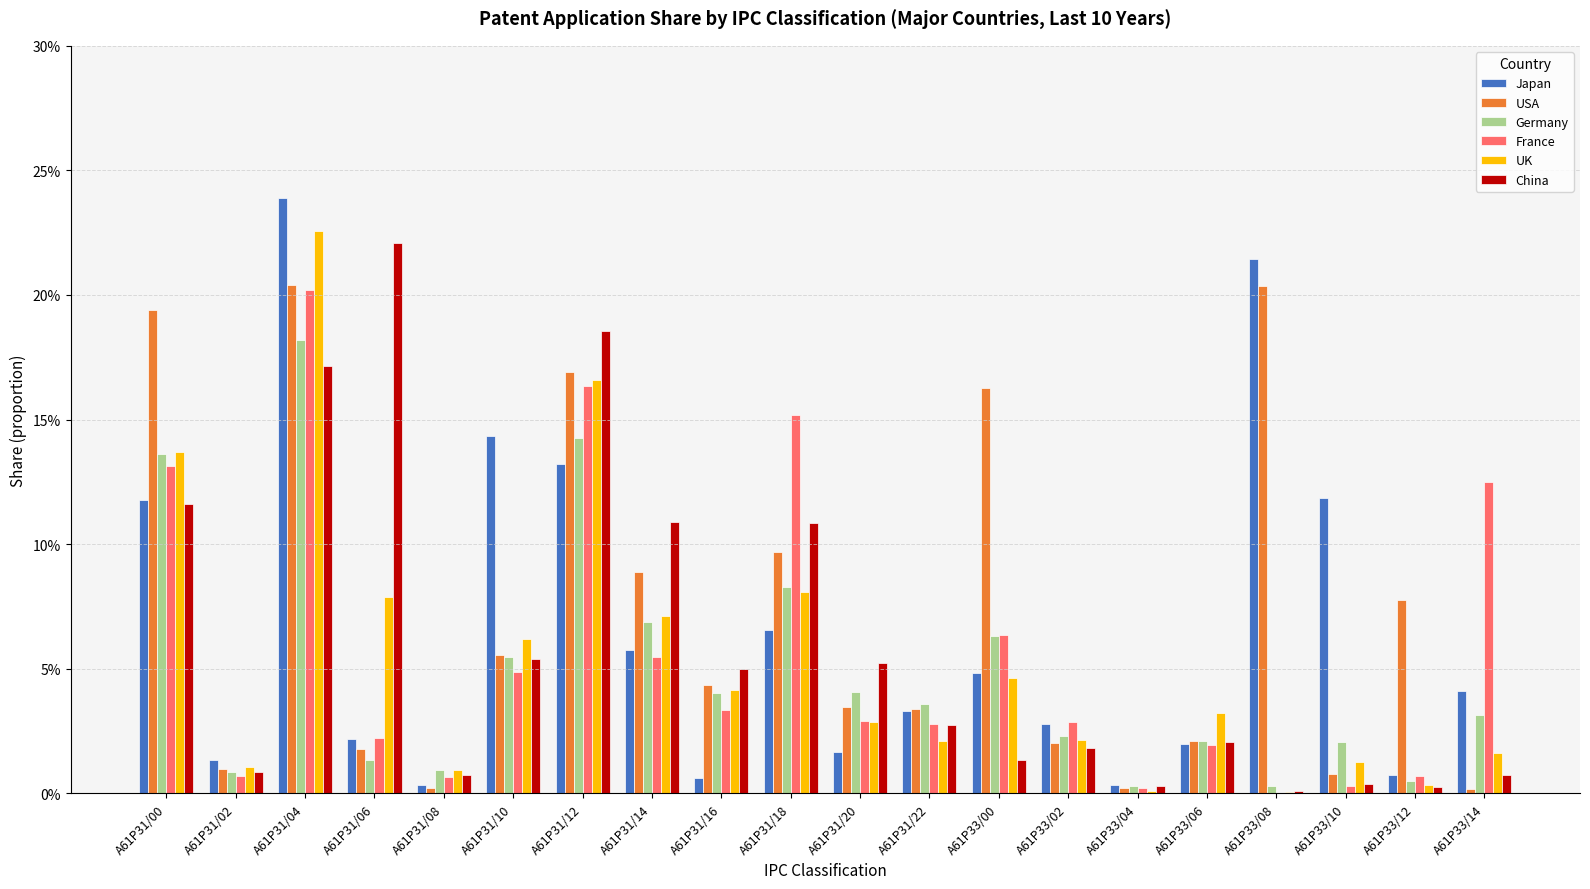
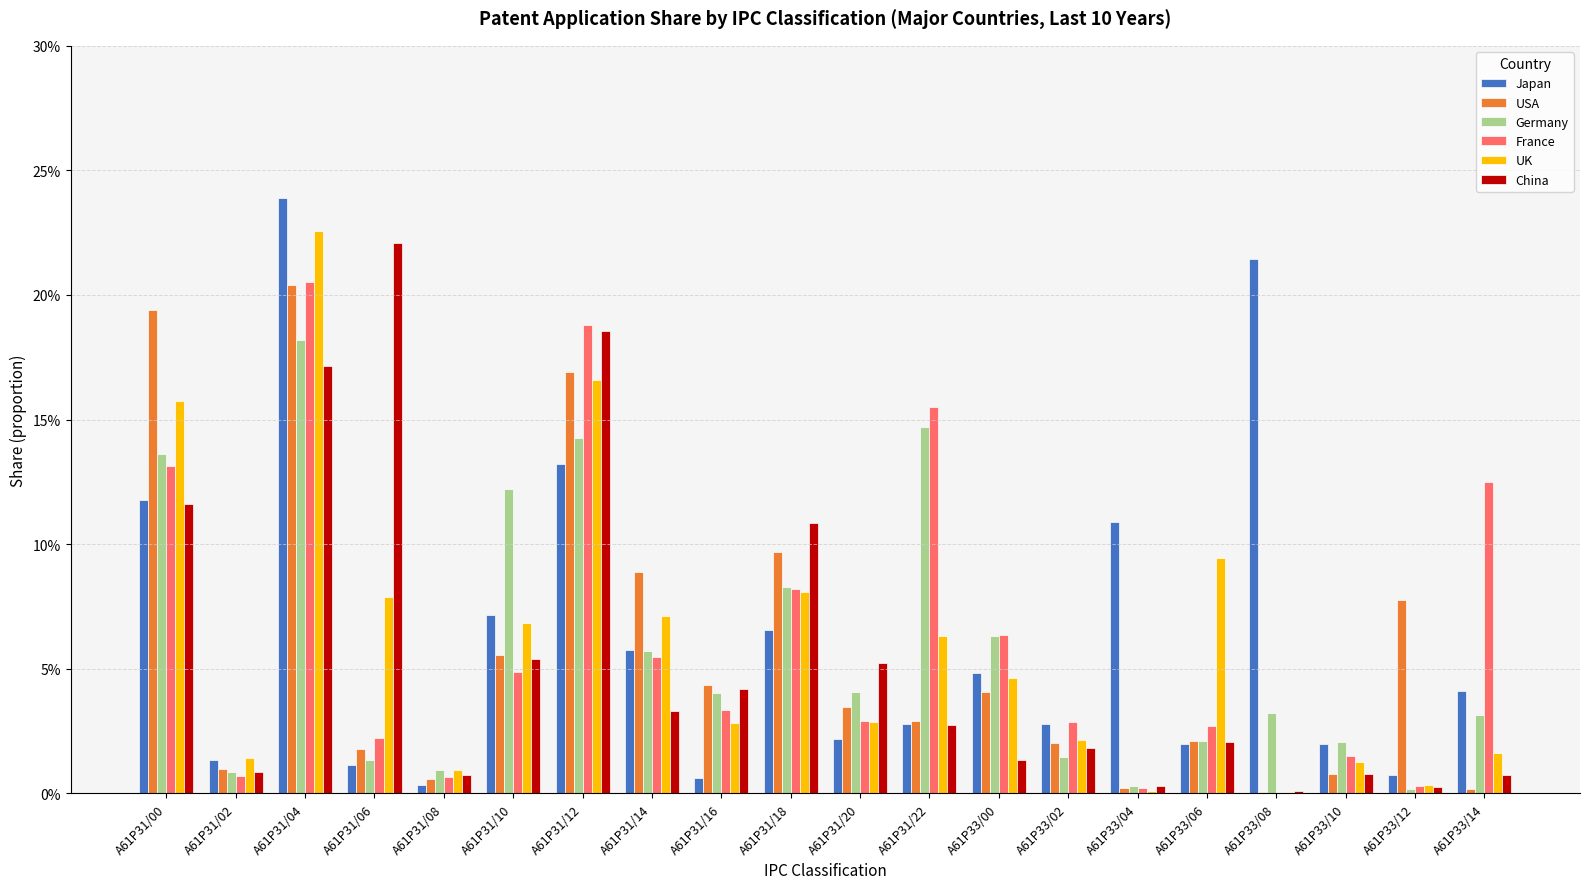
  {
    "Japan": {
      "A61P31/00": "11.8%",
      "A61P31/02": "1.3%",
      "A61P31/04": "23.9%",
-     "A61P31/06": "2.2%",
+     "A61P31/06": "1.1%",
      "A61P31/08": "0.4%",
-     "A61P31/10": "14.4%",
+     "A61P31/10": "7.2%",
      "A61P31/12": "13.2%",
      "A61P31/14": "5.8%",
      "A61P31/16": "0.6%",
      "A61P31/18": "6.6%",
-     "A61P31/20": "1.7%",
-     "A61P31/22": "3.3%",
+     "A61P31/20": "2.2%",
+     "A61P31/22": "2.8%",
      "A61P33/00": "4.8%",
      "A61P33/02": "2.8%",
-     "A61P33/04": "0.4%",
+     "A61P33/04": "10.9%",
      "A61P33/06": "2.0%",
      "A61P33/08": "21.4%",
-     "A61P33/10": "11.9%",
+     "A61P33/10": "2.0%",
      "A61P33/12": "0.7%",
      "A61P33/14": "4.1%"
    },
    "USA": {
      "A61P31/00": "19.4%",
      "A61P31/02": "1.0%",
      "A61P31/04": "20.4%",
      "A61P31/06": "1.8%",
-     "A61P31/08": "0.2%",
+     "A61P31/08": "0.6%",
      "A61P31/10": "5.6%",
      "A61P31/12": "16.9%",
      "A61P31/14": "8.9%",
      "A61P31/16": "4.4%",
      "A61P31/18": "9.7%",
      "A61P31/20": "3.5%",
-     "A61P31/22": "3.4%",
-     "A61P33/00": "16.3%",
+     "A61P31/22": "2.9%",
+     "A61P33/00": "4.1%",
      "A61P33/02": "2.0%",
      "A61P33/04": "0.2%",
      "A61P33/06": "2.1%",
-     "A61P33/08": "20.3%",
+     "A61P33/08": "0.1%",
      "A61P33/10": "0.8%",
      "A61P33/12": "7.7%",
      "A61P33/14": "0.2%"
    },
    "Germany": {
      "A61P31/00": "13.6%",
      "A61P31/02": "0.9%",
      "A61P31/04": "18.2%",
      "A61P31/06": "1.3%",
      "A61P31/08": "0.9%",
-     "A61P31/10": "5.5%",
+     "A61P31/10": "12.2%",
      "A61P31/12": "14.3%",
-     "A61P31/14": "6.9%",
+     "A61P31/14": "5.7%",
      "A61P31/16": "4.0%",
      "A61P31/18": "8.3%",
      "A61P31/20": "4.1%",
-     "A61P31/22": "3.6%",
+     "A61P31/22": "14.7%",
      "A61P33/00": "6.3%",
-     "A61P33/02": "2.3%",
+     "A61P33/02": "1.5%",
      "A61P33/04": "0.3%",
      "A61P33/06": "2.1%",
-     "A61P33/08": "0.3%",
+     "A61P33/08": "3.2%",
      "A61P33/10": "2.1%",
-     "A61P33/12": "0.5%",
+     "A61P33/12": "0.2%",
      "A61P33/14": "3.2%"
    },
    "France": {
      "A61P31/00": "13.1%",
      "A61P31/02": "0.7%",
-     "A61P31/04": "20.2%",
+     "A61P31/04": "20.5%",
      "A61P31/06": "2.2%",
      "A61P31/08": "0.6%",
      "A61P31/10": "4.9%",
-     "A61P31/12": "16.3%",
+     "A61P31/12": "18.8%",
      "A61P31/14": "5.5%",
      "A61P31/16": "3.4%",
-     "A61P31/18": "15.2%",
+     "A61P31/18": "8.2%",
      "A61P31/20": "2.9%",
-     "A61P31/22": "2.8%",
+     "A61P31/22": "15.5%",
      "A61P33/00": "6.4%",
      "A61P33/02": "2.9%",
      "A61P33/04": "0.2%",
-     "A61P33/06": "1.9%",
+     "A61P33/06": "2.7%",
      "A61P33/08": "0.0%",
-     "A61P33/10": "0.3%",
-     "A61P33/12": "0.7%",
+     "A61P33/10": "1.5%",
+     "A61P33/12": "0.3%",
      "A61P33/14": "12.5%"
    },
    "UK": {
-     "A61P31/00": "13.7%",
-     "A61P31/02": "1.1%",
+     "A61P31/00": "15.8%",
+     "A61P31/02": "1.4%",
      "A61P31/04": "22.6%",
      "A61P31/06": "7.9%",
      "A61P31/08": "0.9%",
-     "A61P31/10": "6.2%",
+     "A61P31/10": "6.8%",
      "A61P31/12": "16.6%",
      "A61P31/14": "7.1%",
-     "A61P31/16": "4.2%",
+     "A61P31/16": "2.8%",
      "A61P31/18": "8.1%",
      "A61P31/20": "2.9%",
-     "A61P31/22": "2.1%",
+     "A61P31/22": "6.3%",
      "A61P33/00": "4.6%",
      "A61P33/02": "2.2%",
-     "A61P33/06": "3.2%",
+     "A61P33/06": "9.5%",
      "A61P33/10": "1.3%",
      "A61P33/12": "0.3%",
      "A61P33/14": "1.6%"
    },
    "China": {
      "A61P31/00": "11.6%",
      "A61P31/02": "0.9%",
      "A61P31/04": "17.2%",
      "A61P31/06": "22.1%",
      "A61P31/08": "0.7%",
      "A61P31/10": "5.4%",
      "A61P31/12": "18.6%",
-     "A61P31/14": "10.9%",
-     "A61P31/16": "5.0%",
+     "A61P31/14": "3.3%",
+     "A61P31/16": "4.2%",
      "A61P31/18": "10.9%",
      "A61P31/20": "5.2%",
      "A61P31/22": "2.8%",
      "A61P33/00": "1.3%",
      "A61P33/02": "1.8%",
      "A61P33/04": "0.3%",
      "A61P33/06": "2.1%",
-     "A61P33/10": "0.4%",
+     "A61P33/10": "0.8%",
      "A61P33/12": "0.3%",
      "A61P33/14": "0.8%"
    }
  }
